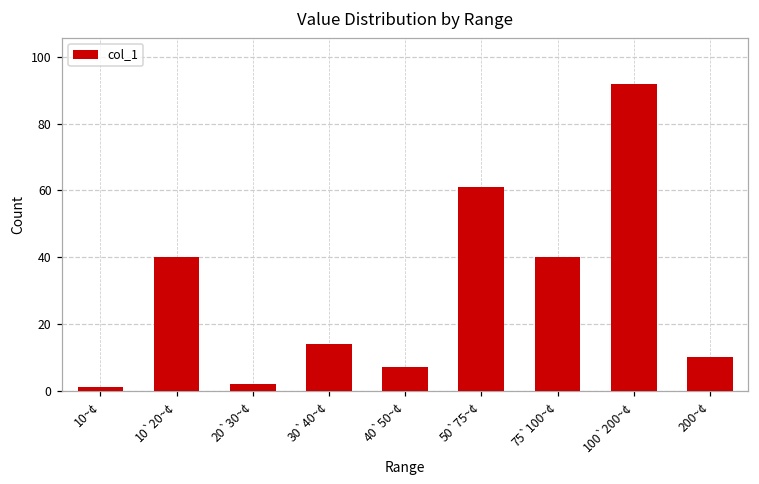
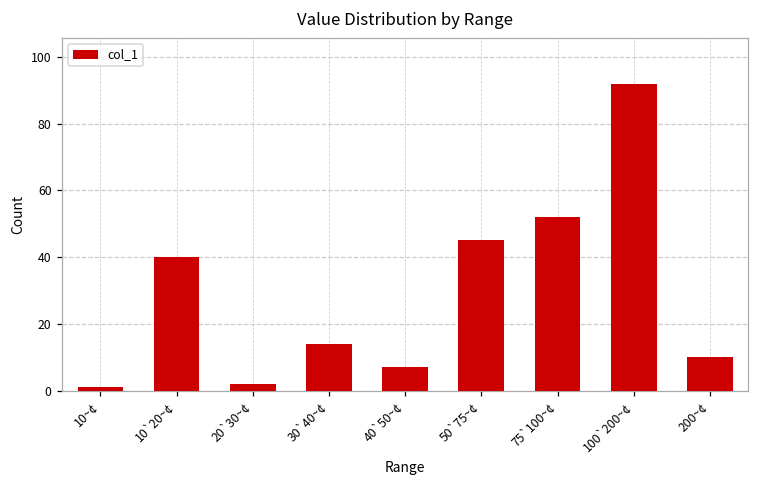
  {
    "10~¢": 1,
    "10`20~¢": 40,
    "20`30~¢": 2,
    "30`40~¢": 14,
    "40`50~¢": 7,
-   "50`75~¢": 61,
-   "75`100~¢": 40,
+   "50`75~¢": 45,
+   "75`100~¢": 52,
    "100`200~¢": 92,
    "200~¢": 10
  }
